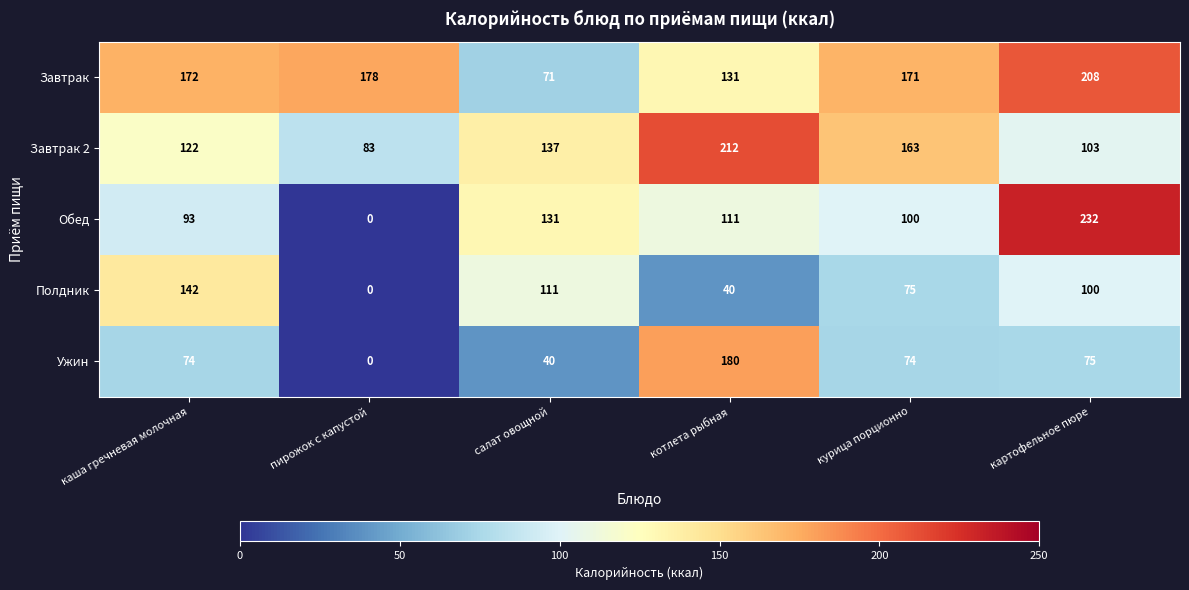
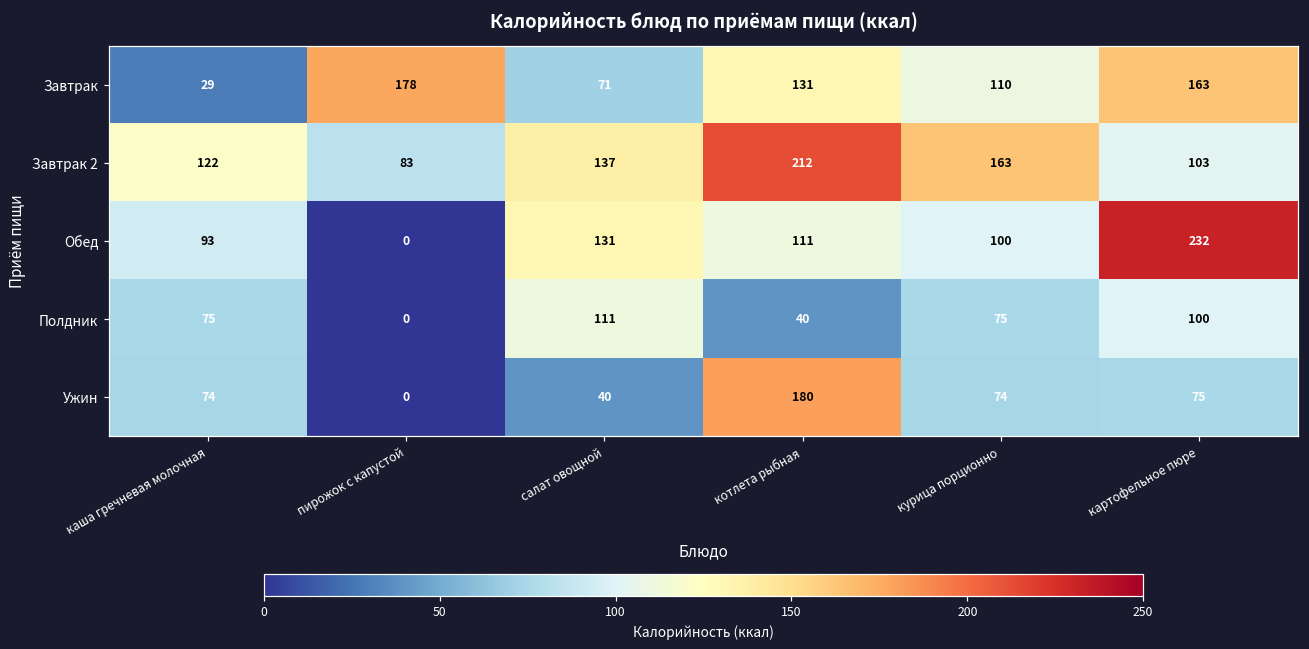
  {
    "Завтрак": {
-     "каша гречневая молочная": 172,
+     "каша гречневая молочная": 29,
      "пирожок с капустой": 178,
      "салат овощной": 71,
      "котлета рыбная": 131,
-     "курица порционно": 171,
-     "картофельное пюре": 208
+     "курица порционно": 110,
+     "картофельное пюре": 163
    },
    "Завтрак 2": {
      "каша гречневая молочная": 122,
      "пирожок с капустой": 83,
      "салат овощной": 137,
      "котлета рыбная": 212,
      "курица порционно": 163,
      "картофельное пюре": 103
    },
    "Обед": {
      "каша гречневая молочная": 93,
      "пирожок с капустой": 0,
      "салат овощной": 131,
      "котлета рыбная": 111,
      "курица порционно": 100,
      "картофельное пюре": 232
    },
    "Полдник": {
-     "каша гречневая молочная": 142,
+     "каша гречневая молочная": 75,
      "пирожок с капустой": 0,
      "салат овощной": 111,
      "котлета рыбная": 40,
      "курица порционно": 75,
      "картофельное пюре": 100
    },
    "Ужин": {
      "каша гречневая молочная": 74,
      "пирожок с капустой": 0,
      "салат овощной": 40,
      "котлета рыбная": 180,
      "курица порционно": 74,
      "картофельное пюре": 75
    }
  }
